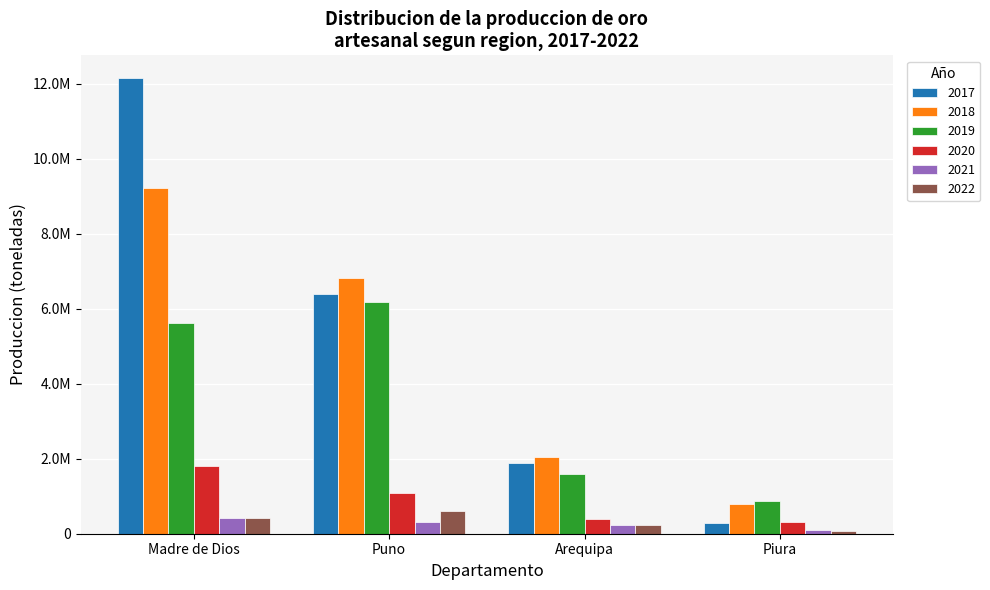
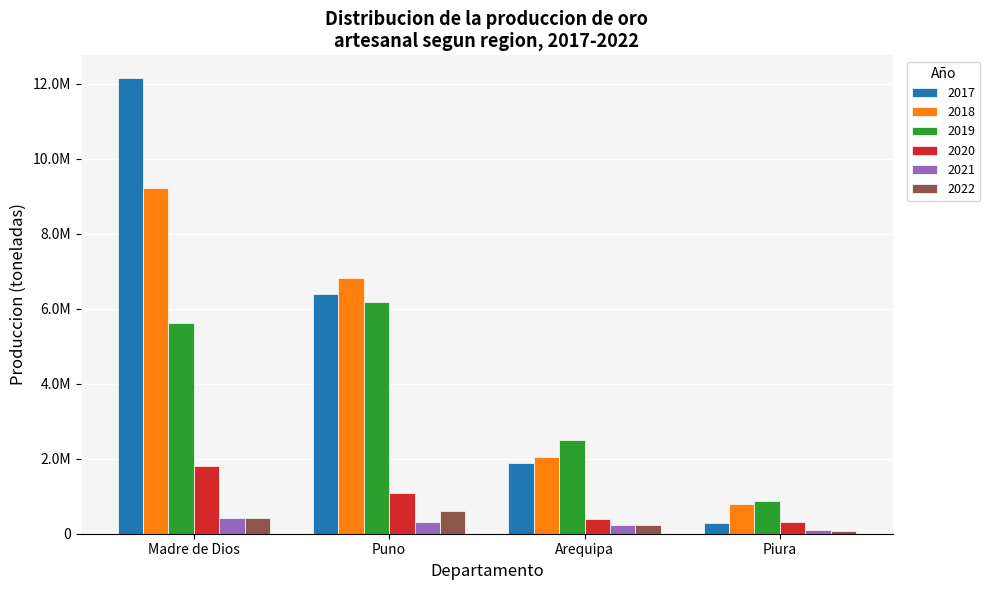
  {
    "2017": {
      "Madre de Dios": 12100000,
      "Puno": 6400000,
      "Arequipa": 1900000,
      "Piura": 300000
    },
    "2018": {
      "Madre de Dios": 9200000,
      "Puno": 6800000,
      "Arequipa": 2000000,
      "Piura": 800000
    },
    "2019": {
      "Madre de Dios": 5600000,
      "Puno": 6200000,
-     "Arequipa": 1600000,
+     "Arequipa": 2500000,
      "Piura": 900000
    },
    "2020": {
      "Madre de Dios": 1800000,
      "Puno": 1100000,
      "Arequipa": 400000,
      "Piura": 300000
    },
    "2021": {
      "Madre de Dios": 400000,
      "Puno": 300000,
      "Arequipa": 200000,
      "Piura": 100000
    },
    "2022": {
      "Madre de Dios": 400000,
      "Puno": 600000,
      "Arequipa": 200000
    }
  }
